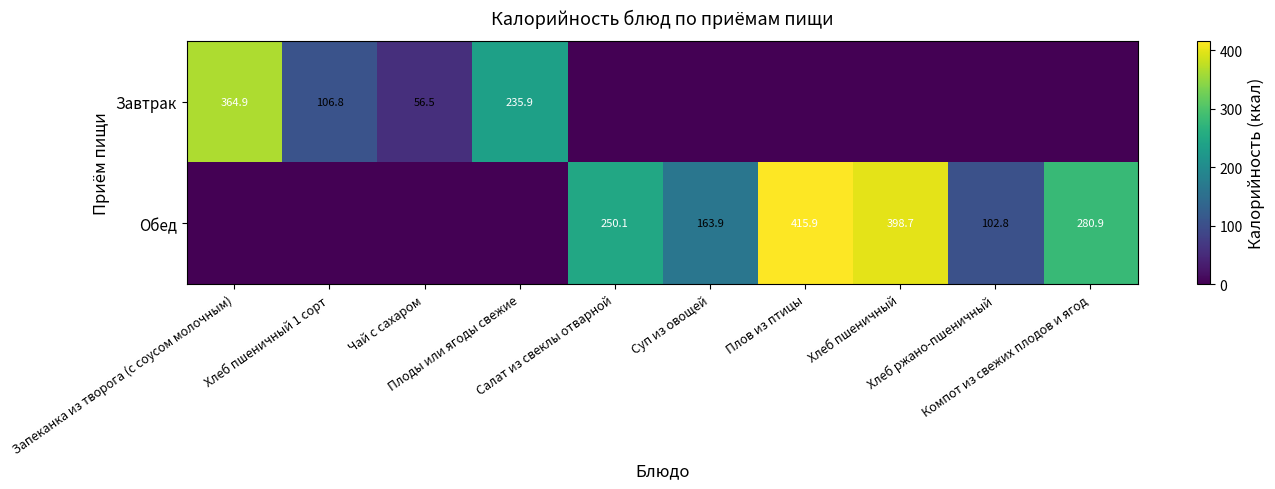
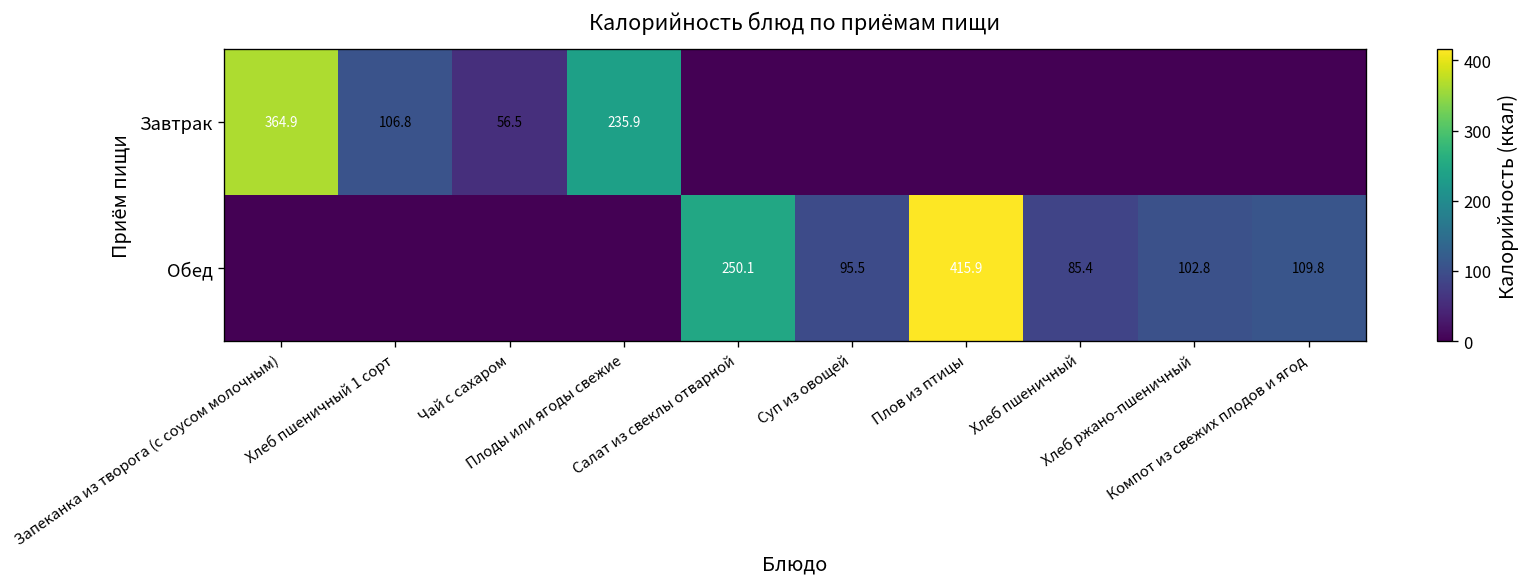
  {
    "Завтрак": {
      "Запеканка из творога (с соусом молочным)": 364.9,
      "Хлеб пшеничный 1 сорт": 106.8,
      "Чай с сахаром": 56.5,
      "Плоды или ягоды свежие": 235.9
    },
    "Обед": {
      "Салат из свеклы отварной": 250.1,
-     "Суп из овощей": 163.9,
+     "Суп из овощей": 95.5,
      "Плов из птицы": 415.9,
-     "Хлеб пшеничный": 398.7,
+     "Хлеб пшеничный": 85.4,
      "Хлеб ржано-пшеничный": 102.8,
-     "Компот из свежих плодов и ягод": 280.9
+     "Компот из свежих плодов и ягод": 109.8
    }
  }
